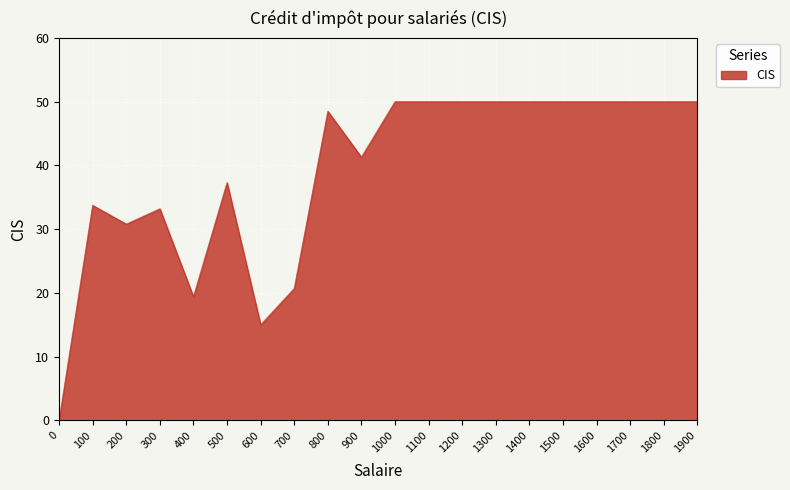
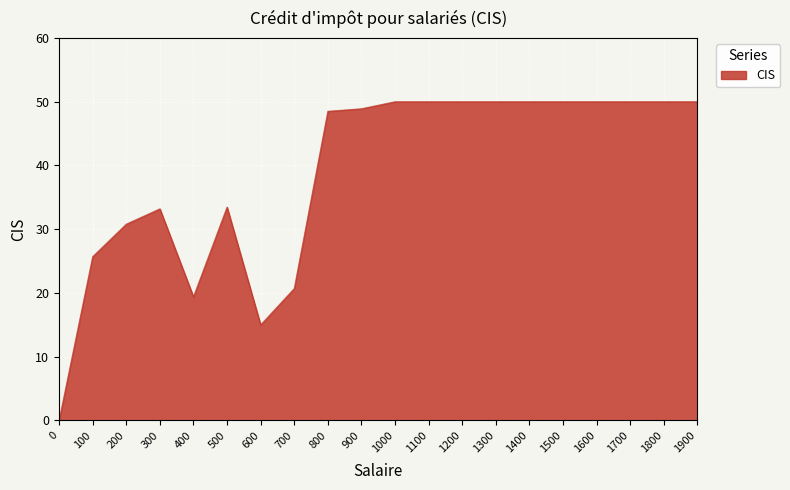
  {
    "0": 0,
-   "100": 34,
+   "100": 26,
    "200": 31,
    "300": 33,
    "400": 19,
-   "500": 37,
+   "500": 33,
    "600": 15,
    "700": 21,
    "800": 49,
-   "900": 41,
+   "900": 49,
    "1000": 50,
    "1100": 50,
    "1200": 50,
    "1300": 50,
    "1400": 50,
    "1500": 50,
    "1600": 50,
    "1700": 50,
    "1800": 50,
    "1900": 50
  }
